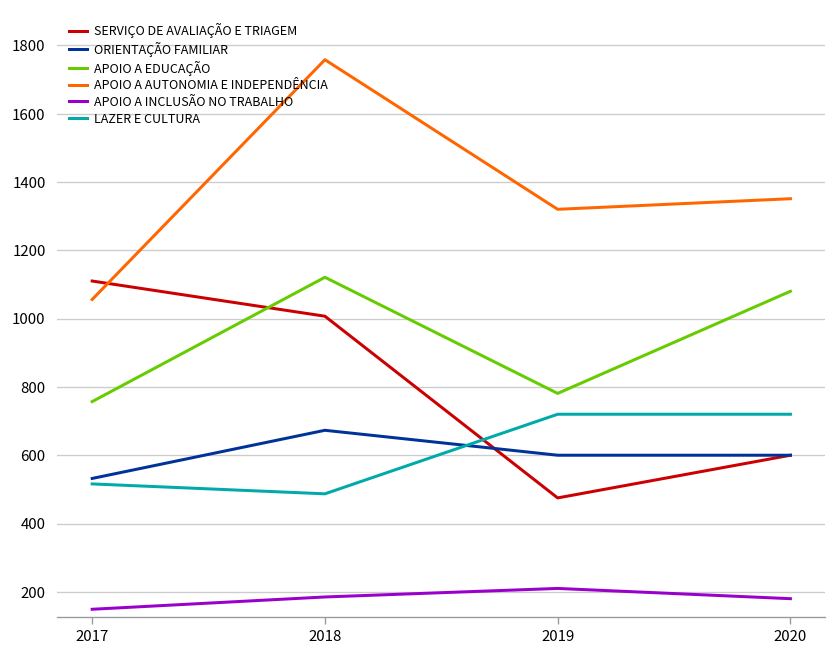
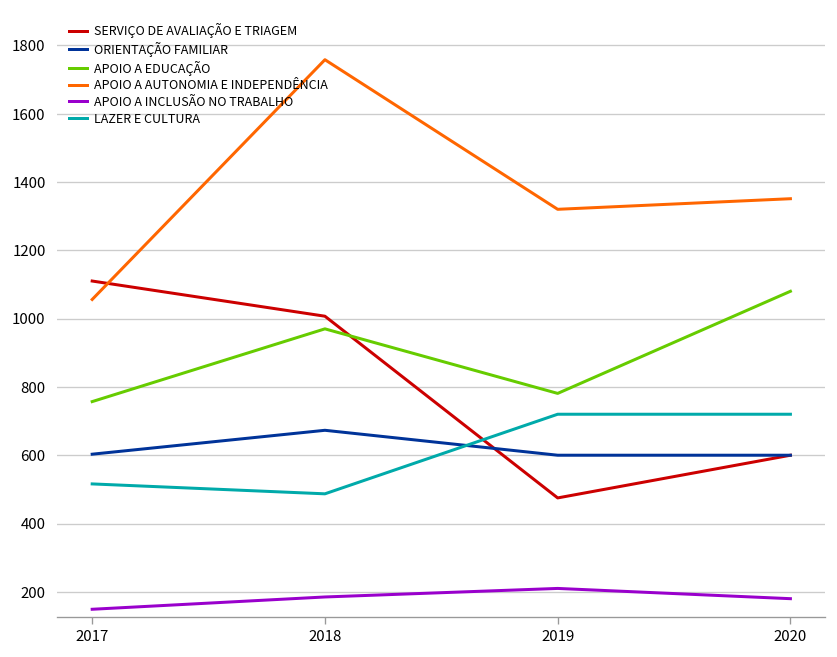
  {
    "SERVIÇO DE AVALIAÇÃO E TRIAGEM": {
      "2017": 1110,
      "2018": 1010,
      "2019": 480
    },
    "ORIENTAÇÃO FAMILIAR": {
-     "2017": 530,
+     "2017": 600,
      "2018": 670,
      "2019": 600
    },
    "APOIO A EDUCAÇÃO": {
      "2017": 760,
-     "2018": 1120,
+     "2018": 970,
      "2019": 780,
      "2020": 1080
    },
    "APOIO A AUTONOMIA E INDEPENDÊNCIA": {
      "2017": 1060,
      "2018": 1760,
      "2019": 1320,
      "2020": 1350
    },
    "APOIO A INCLUSÃO NO TRABALHO": {
      "2017": 150,
      "2018": 190,
      "2019": 210,
      "2020": 180
    },
    "LAZER E CULTURA": {
      "2017": 520,
      "2018": 490,
      "2019": 720,
      "2020": 720
    }
  }
